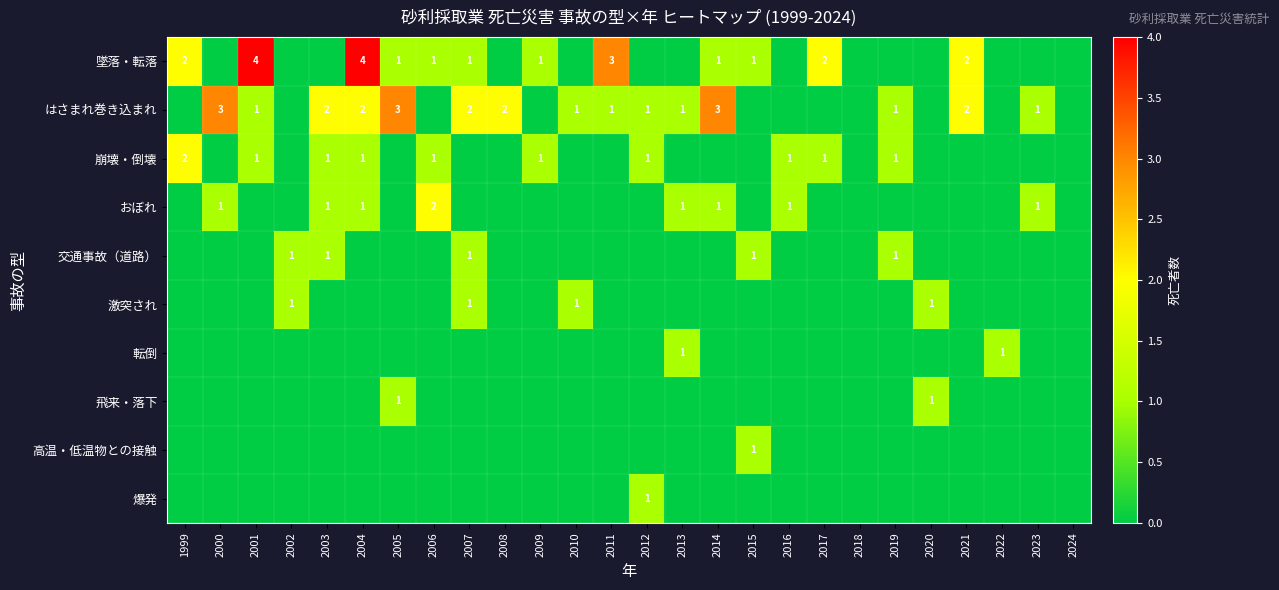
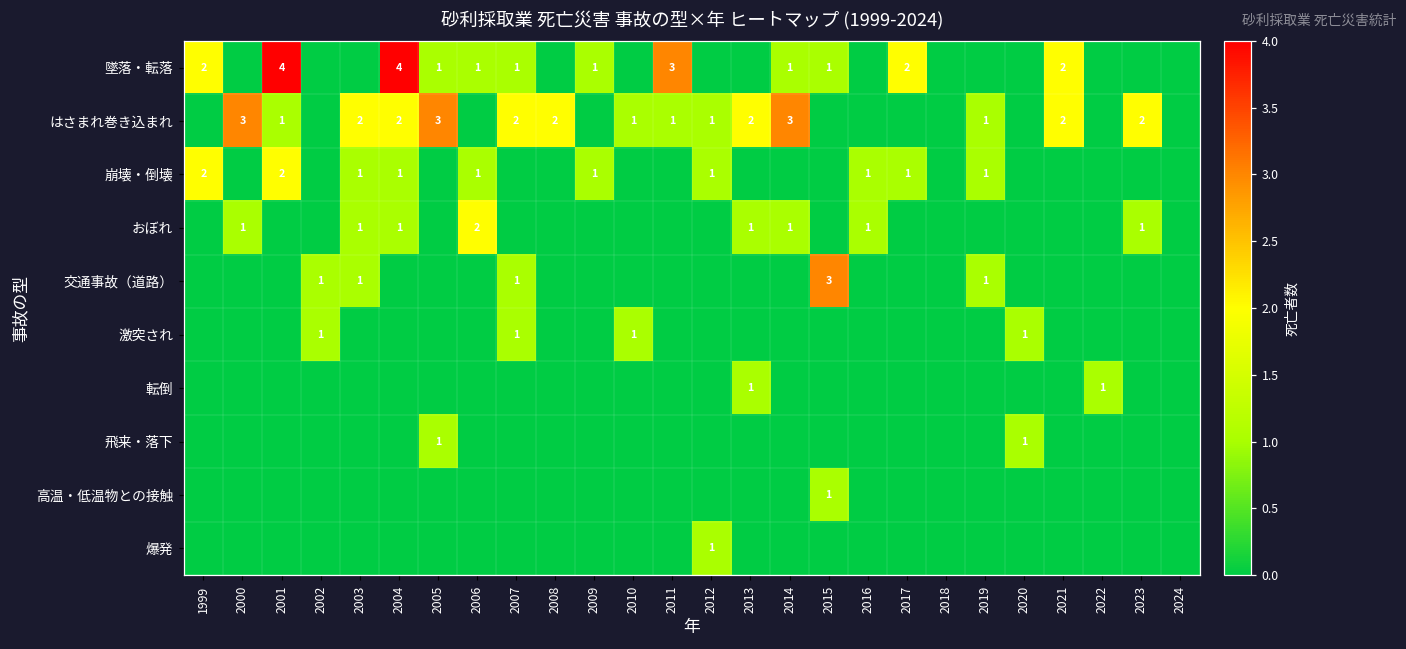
  {
    "墜落・転落": {
      "1999": 2,
      "2001": 4,
      "2004": 4,
      "2005": 1,
      "2006": 1,
      "2007": 1,
      "2009": 1,
      "2011": 3,
      "2014": 1,
      "2015": 1,
      "2017": 2,
      "2021": 2
    },
    "はさまれ巻き込まれ": {
      "2000": 3,
      "2001": 1,
      "2003": 2,
      "2004": 2,
      "2005": 3,
      "2007": 2,
      "2008": 2,
      "2010": 1,
      "2011": 1,
      "2012": 1,
-     "2013": 1,
+     "2013": 2,
      "2014": 3,
      "2019": 1,
      "2021": 2,
-     "2023": 1
+     "2023": 2
    },
    "崩壊・倒壊": {
      "1999": 2,
-     "2001": 1,
+     "2001": 2,
      "2003": 1,
      "2004": 1,
      "2006": 1,
      "2009": 1,
      "2012": 1,
      "2016": 1,
      "2017": 1,
      "2019": 1
    },
    "おぼれ": {
      "2000": 1,
      "2003": 1,
      "2004": 1,
      "2006": 2,
      "2013": 1,
      "2014": 1,
      "2016": 1,
      "2023": 1
    },
    "交通事故（道路）": {
      "2002": 1,
      "2003": 1,
      "2007": 1,
-     "2015": 1,
+     "2015": 3,
      "2019": 1
    },
    "激突され": {
      "2002": 1,
      "2007": 1,
      "2010": 1,
      "2020": 1
    },
    "転倒": {
      "2013": 1,
      "2022": 1
    },
    "飛来・落下": {
      "2005": 1,
      "2020": 1
    },
    "高温・低温物との接触": {
      "2015": 1
    },
    "爆発": {
      "2012": 1
    }
  }
